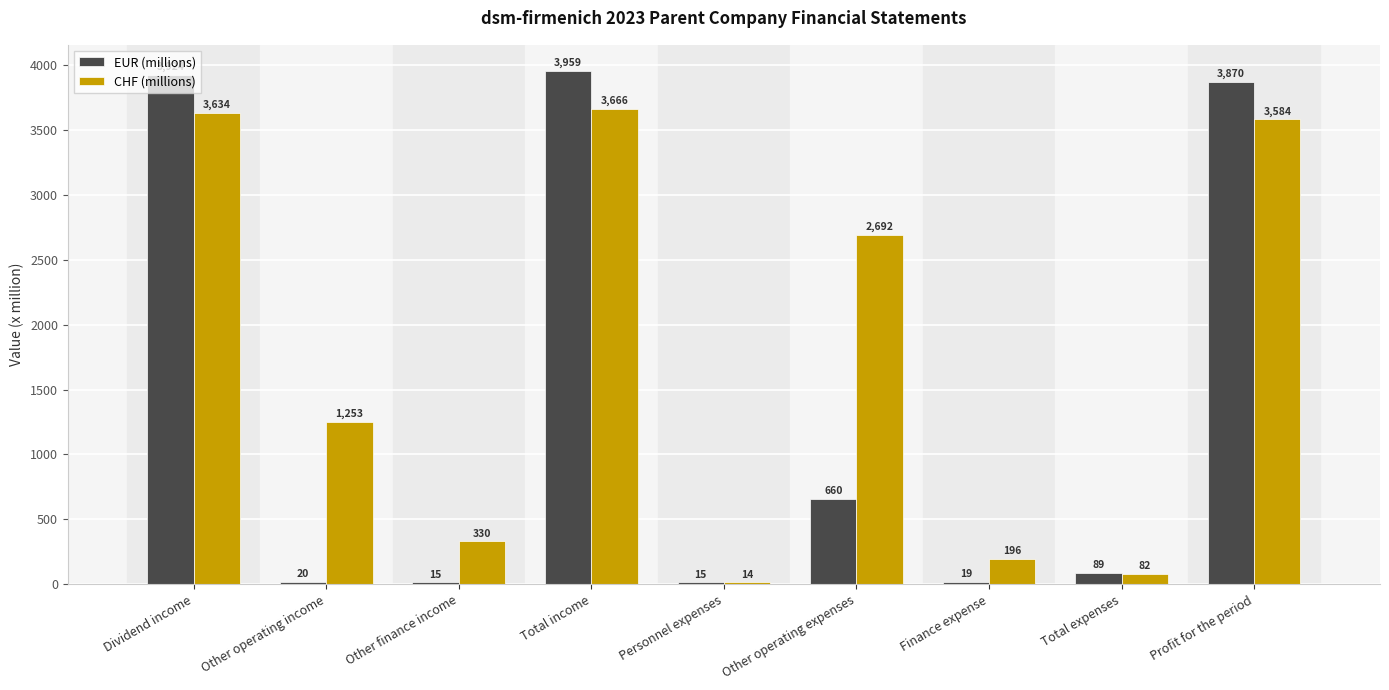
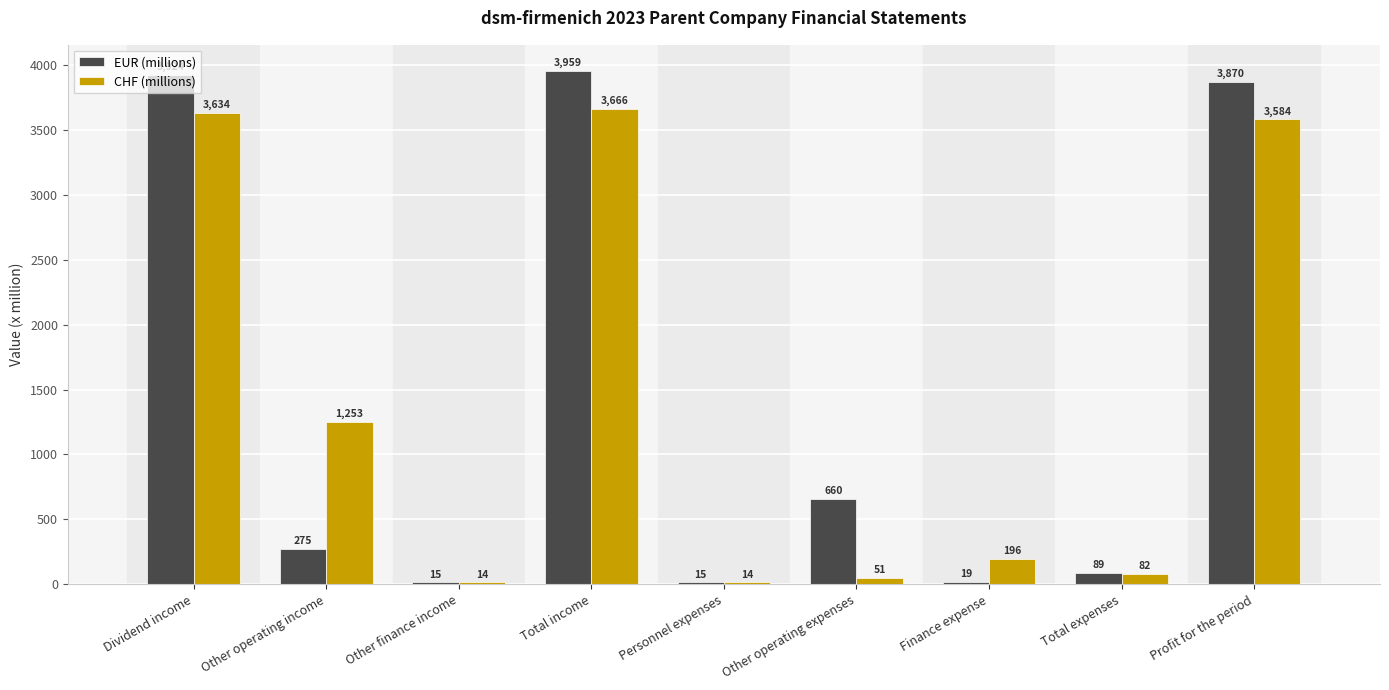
  {
    "EUR (millions)": {
-     "Other operating income": "20",
+     "Other operating income": "275",
      "Other finance income": "15",
      "Total income": "3,959",
      "Personnel expenses": "15",
      "Other operating expenses": "660",
      "Finance expense": "19",
      "Total expenses": "89",
      "Profit for the period": "3,870"
    },
    "CHF (millions)": {
      "Dividend income": "3,634",
      "Other operating income": "1,253",
-     "Other finance income": "330",
+     "Other finance income": "14",
      "Total income": "3,666",
      "Personnel expenses": "14",
-     "Other operating expenses": "2,692",
+     "Other operating expenses": "51",
      "Finance expense": "196",
      "Total expenses": "82",
      "Profit for the period": "3,584"
    }
  }
